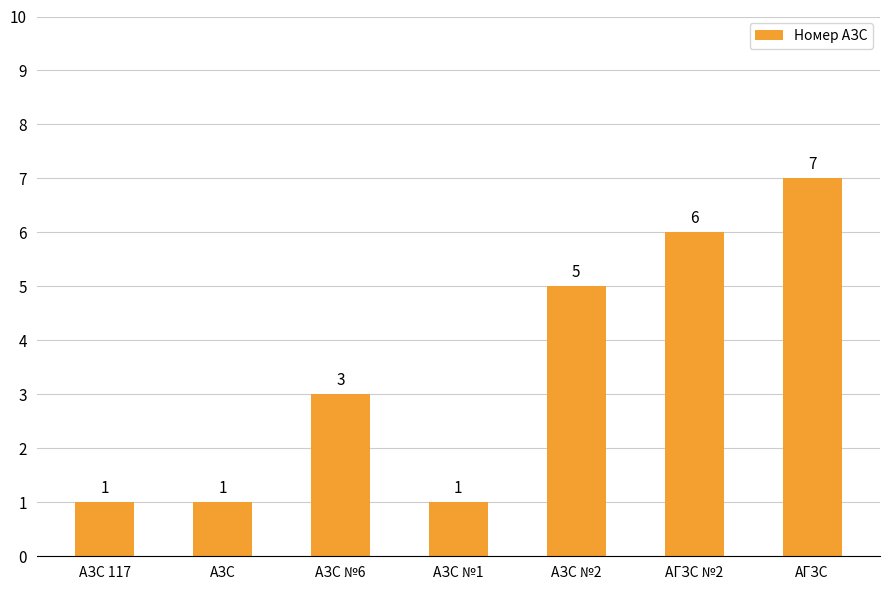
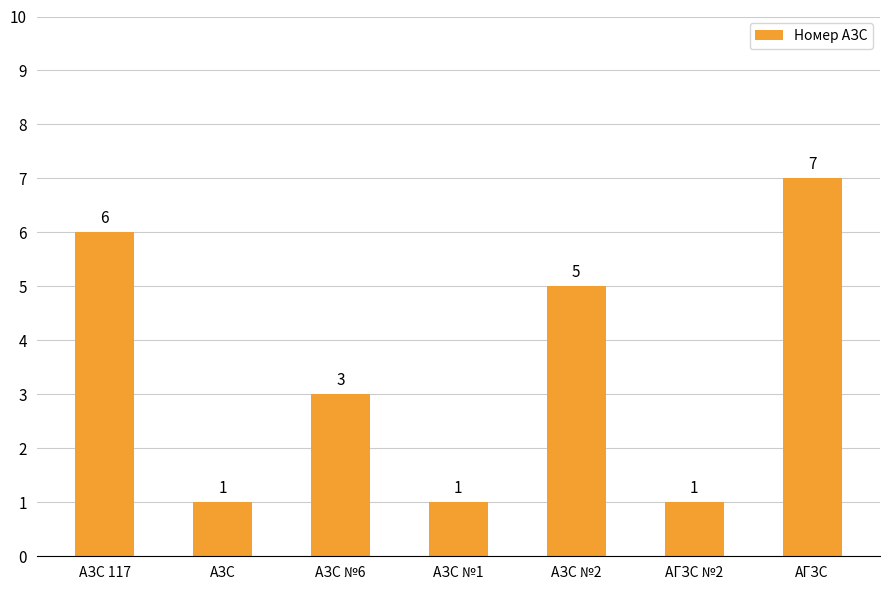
  {
-   "АЗС 117": 1,
+   "АЗС 117": 6,
    "АЗС": 1,
    "АЗС №6": 3,
    "АЗС №1": 1,
    "АЗС №2": 5,
-   "АГЗС №2": 6,
+   "АГЗС №2": 1,
    "АГЗС": 7
  }
